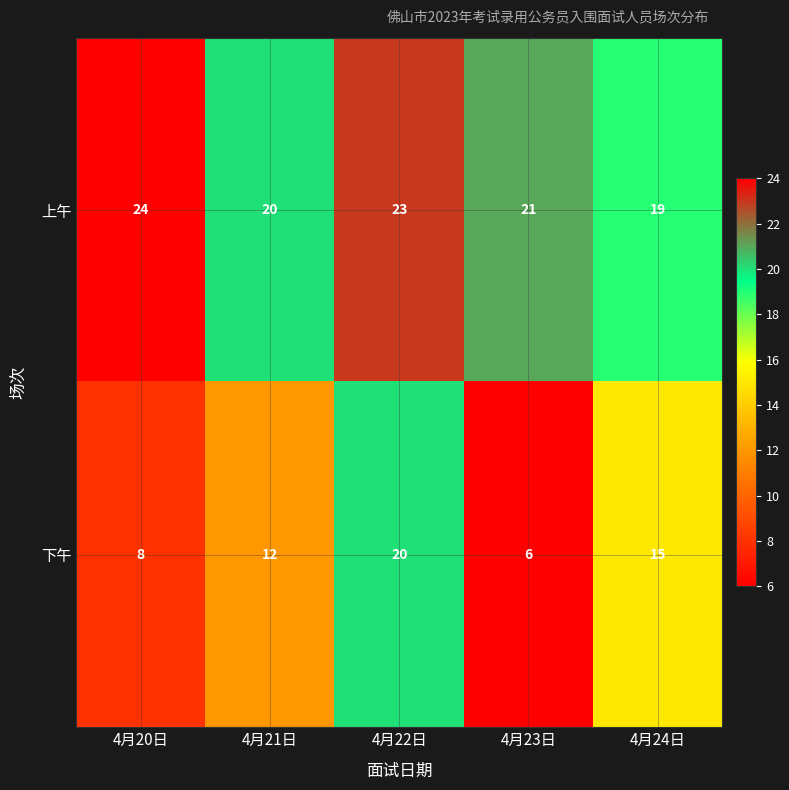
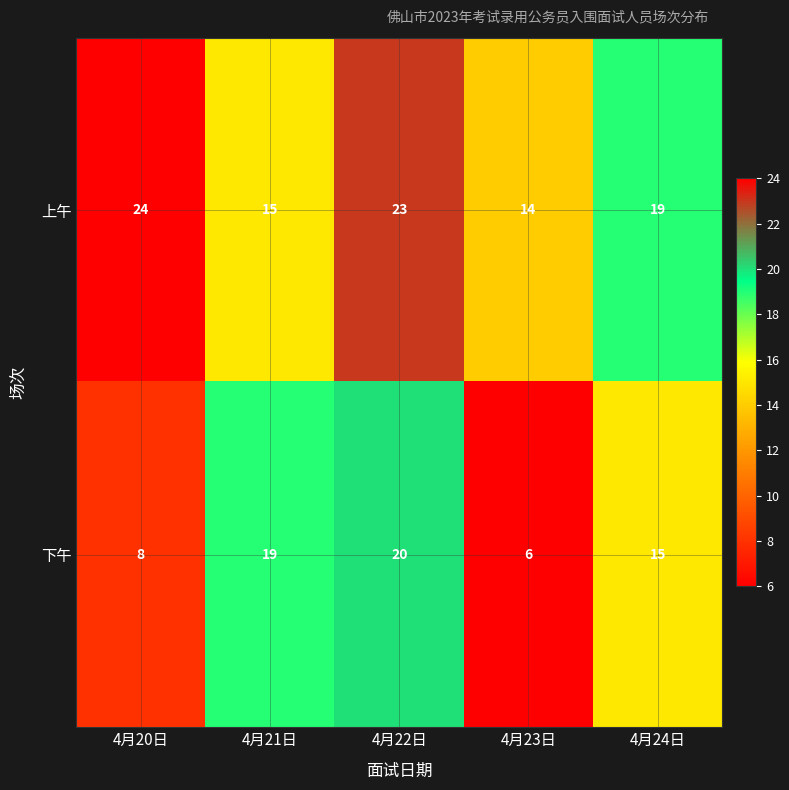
  {
    "上午": {
      "4月20日": 24,
-     "4月21日": 20,
+     "4月21日": 15,
      "4月22日": 23,
-     "4月23日": 21,
+     "4月23日": 14,
      "4月24日": 19
    },
    "下午": {
      "4月20日": 8,
-     "4月21日": 12,
+     "4月21日": 19,
      "4月22日": 20,
      "4月23日": 6,
      "4月24日": 15
    }
  }
